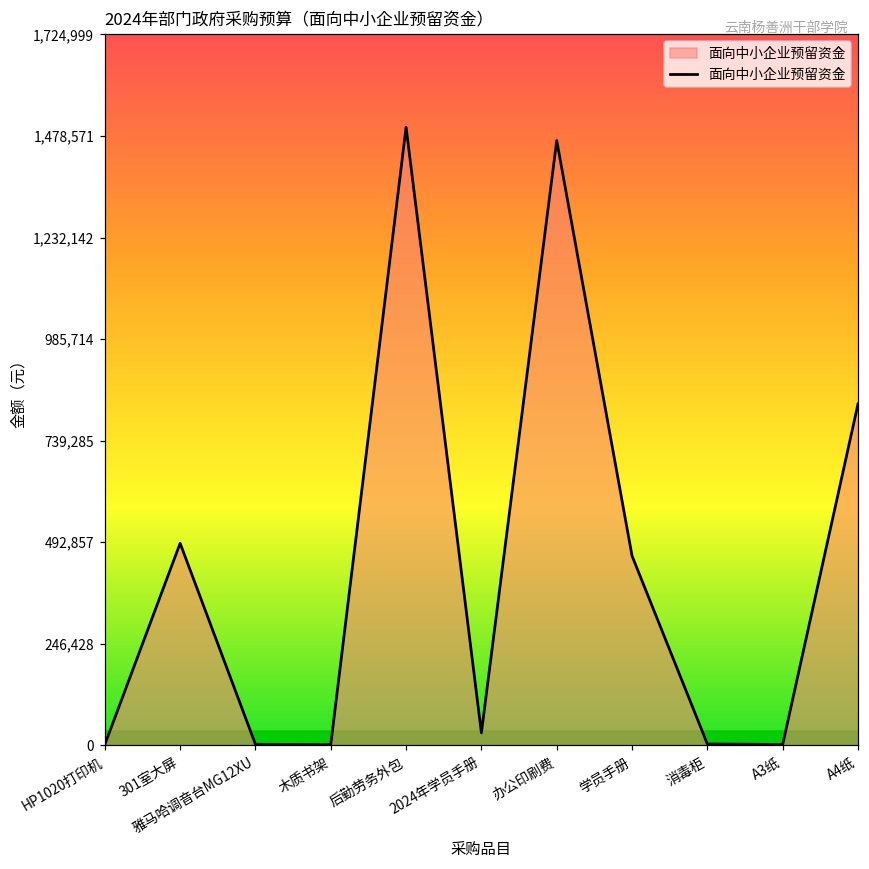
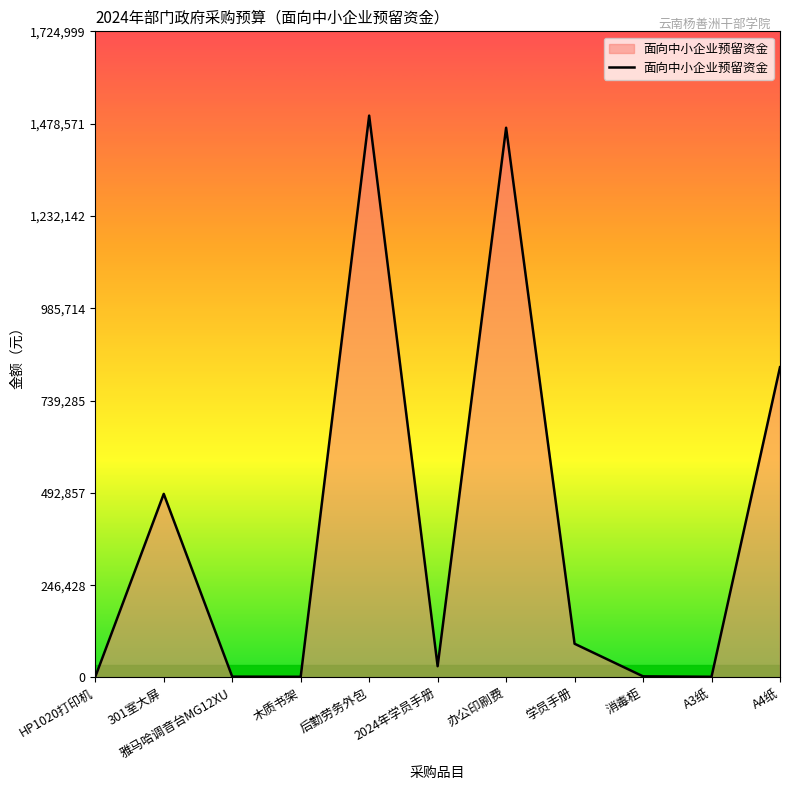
  {
    "301室大屏": "490,000",
    "后勤劳务外包": "1,500,000",
    "办公印刷费": "1,470,000",
-   "学员手册": "460,000",
+   "学员手册": "90,000",
    "A4纸": "830,000"
  }
